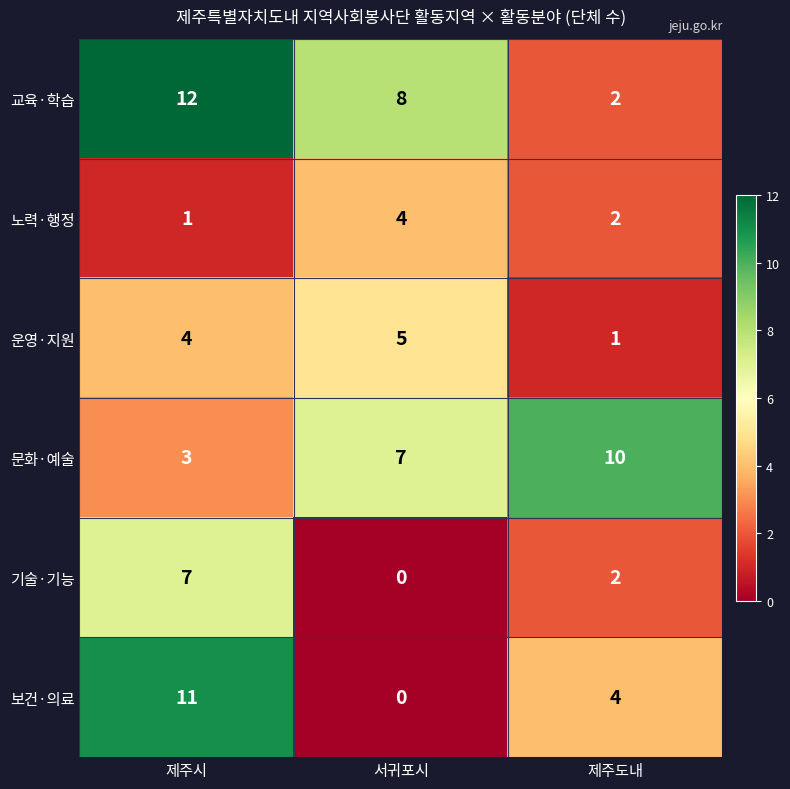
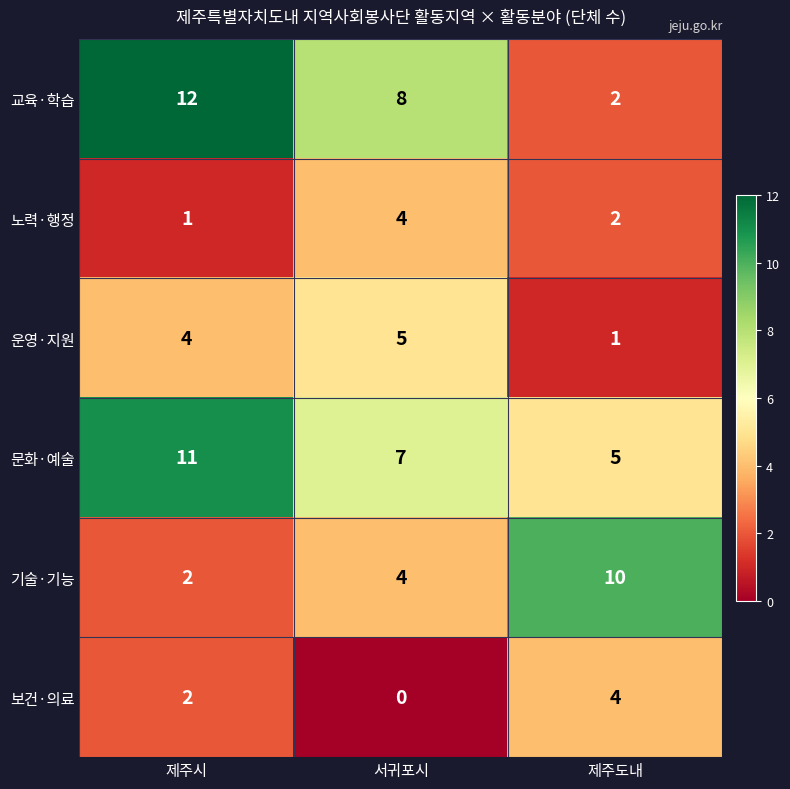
  {
    "교육·학습": {
      "제주시": 12,
      "서귀포시": 8,
      "제주도내": 2
    },
    "노력·행정": {
      "제주시": 1,
      "서귀포시": 4,
      "제주도내": 2
    },
    "운영·지원": {
      "제주시": 4,
      "서귀포시": 5,
      "제주도내": 1
    },
    "문화·예술": {
-     "제주시": 3,
+     "제주시": 11,
      "서귀포시": 7,
-     "제주도내": 10
+     "제주도내": 5
    },
    "기술·기능": {
-     "제주시": 7,
-     "서귀포시": 0,
-     "제주도내": 2
+     "제주시": 2,
+     "서귀포시": 4,
+     "제주도내": 10
    },
    "보건·의료": {
-     "제주시": 11,
+     "제주시": 2,
      "서귀포시": 0,
      "제주도내": 4
    }
  }
